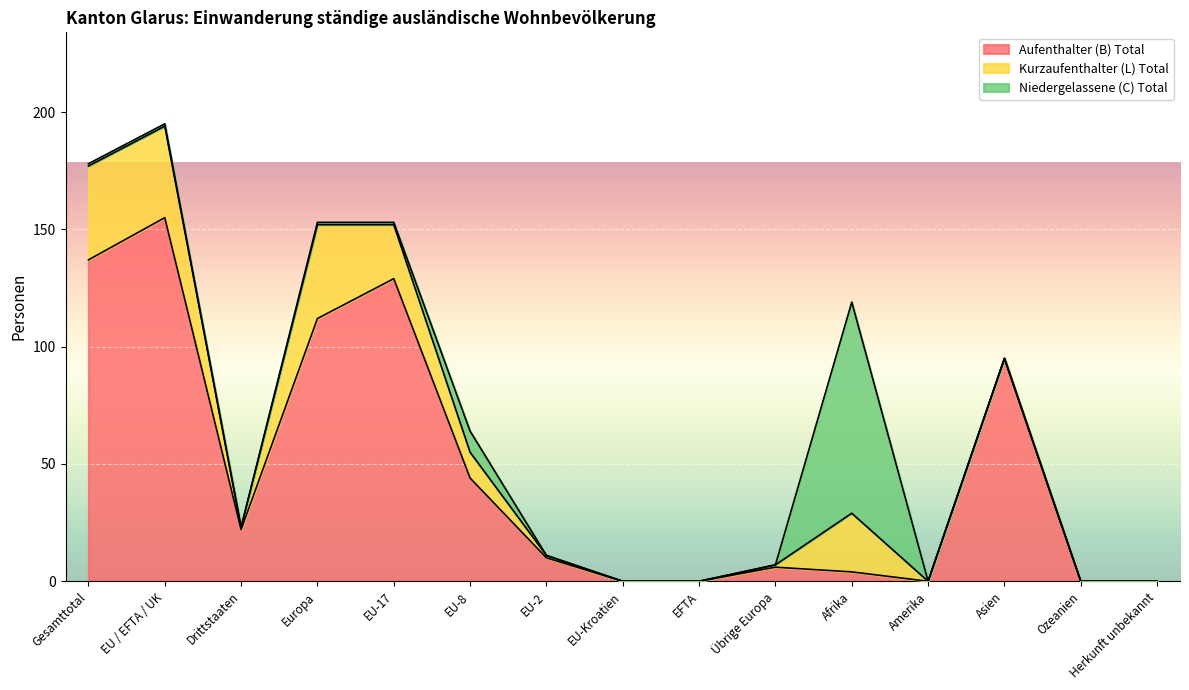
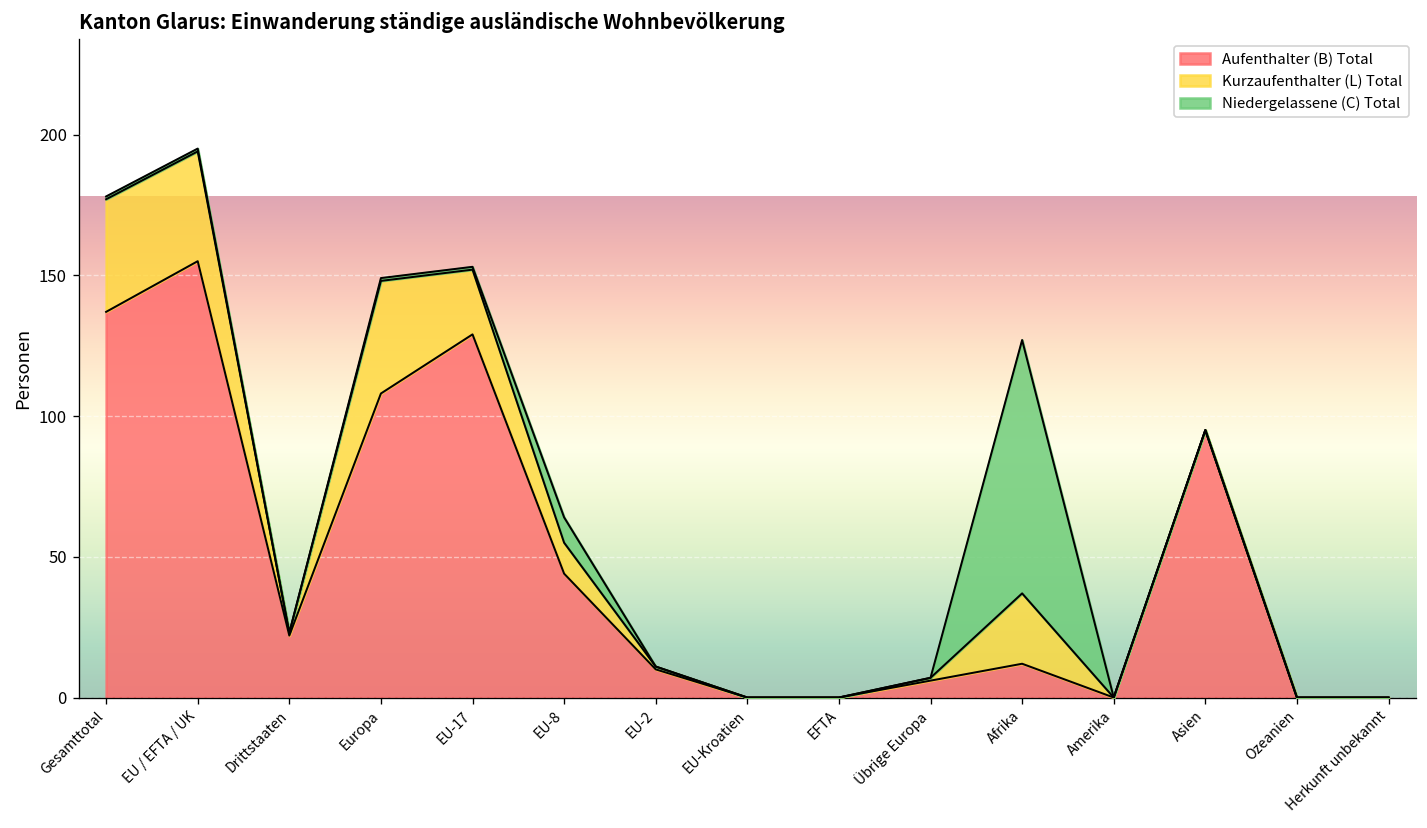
  {
    "Aufenthalter (B) Total": {
      "Gesamttotal": 137,
      "EU / EFTA / UK": 155,
-     "Europa": 112,
+     "Europa": 108,
      "EU-17": 129,
      "EU-8": 44,
-     "Afrika": 4
+     "Afrika": 12
    },
    "Kurzaufenthalter (L) Total": {
      "EU-8": 11,
      "Afrika": 25
    },
    "Niedergelassene (C) Total": {
      "EU-8": 9,
      "Afrika": 90
    }
  }
